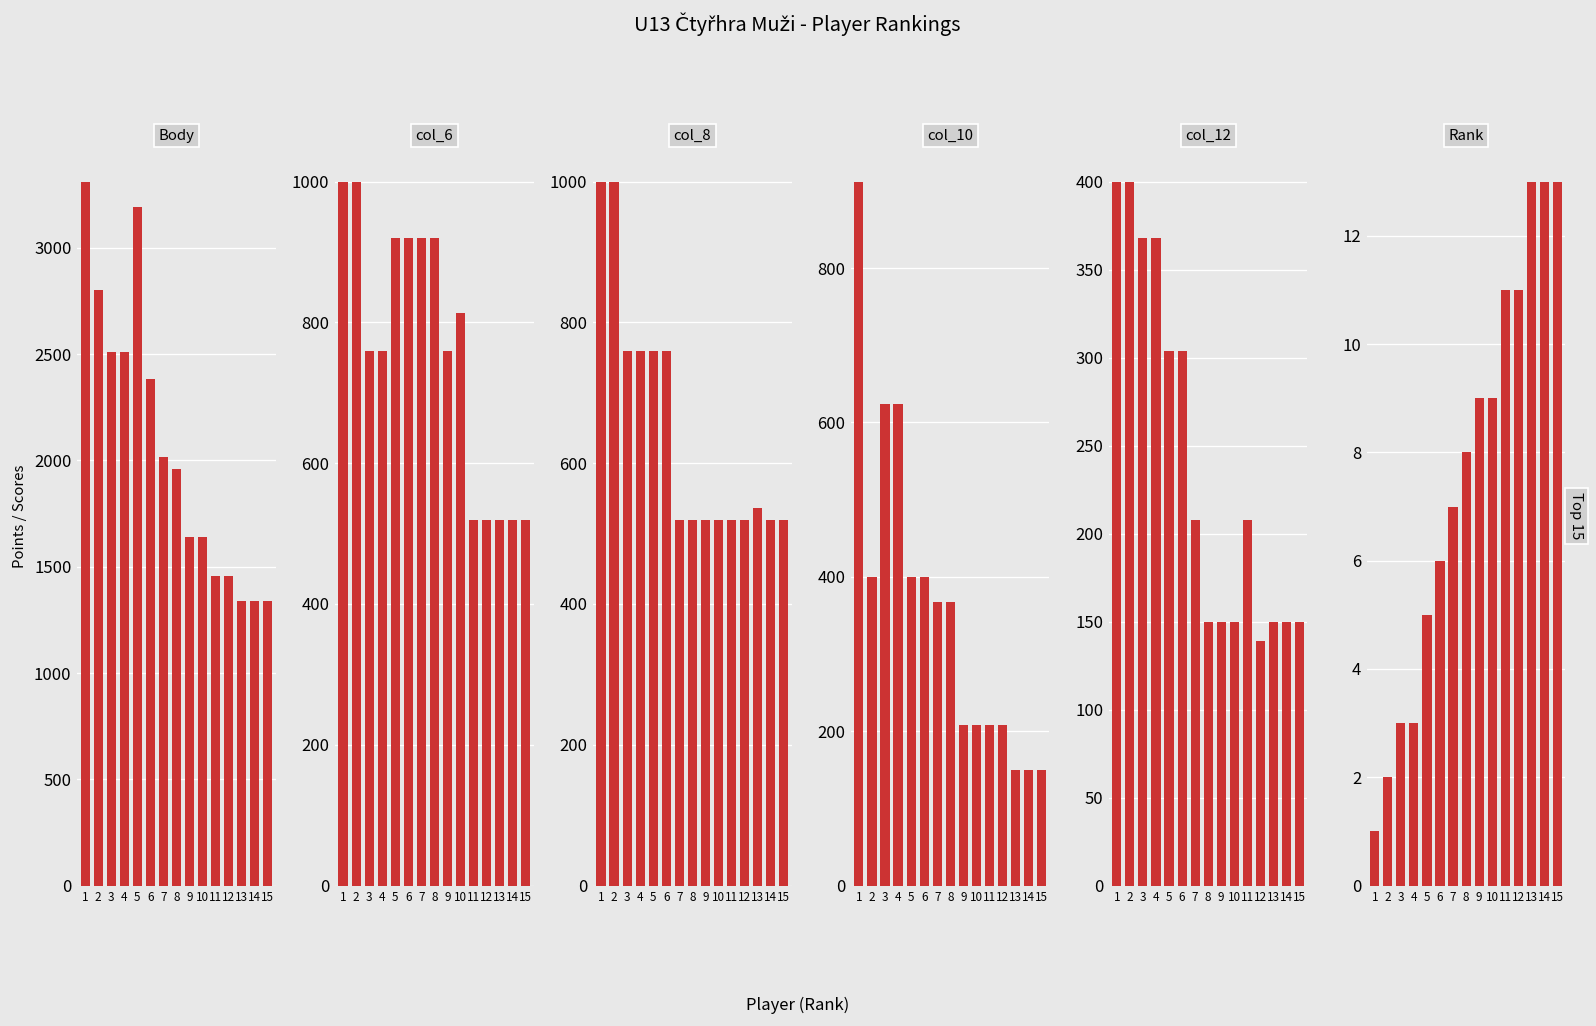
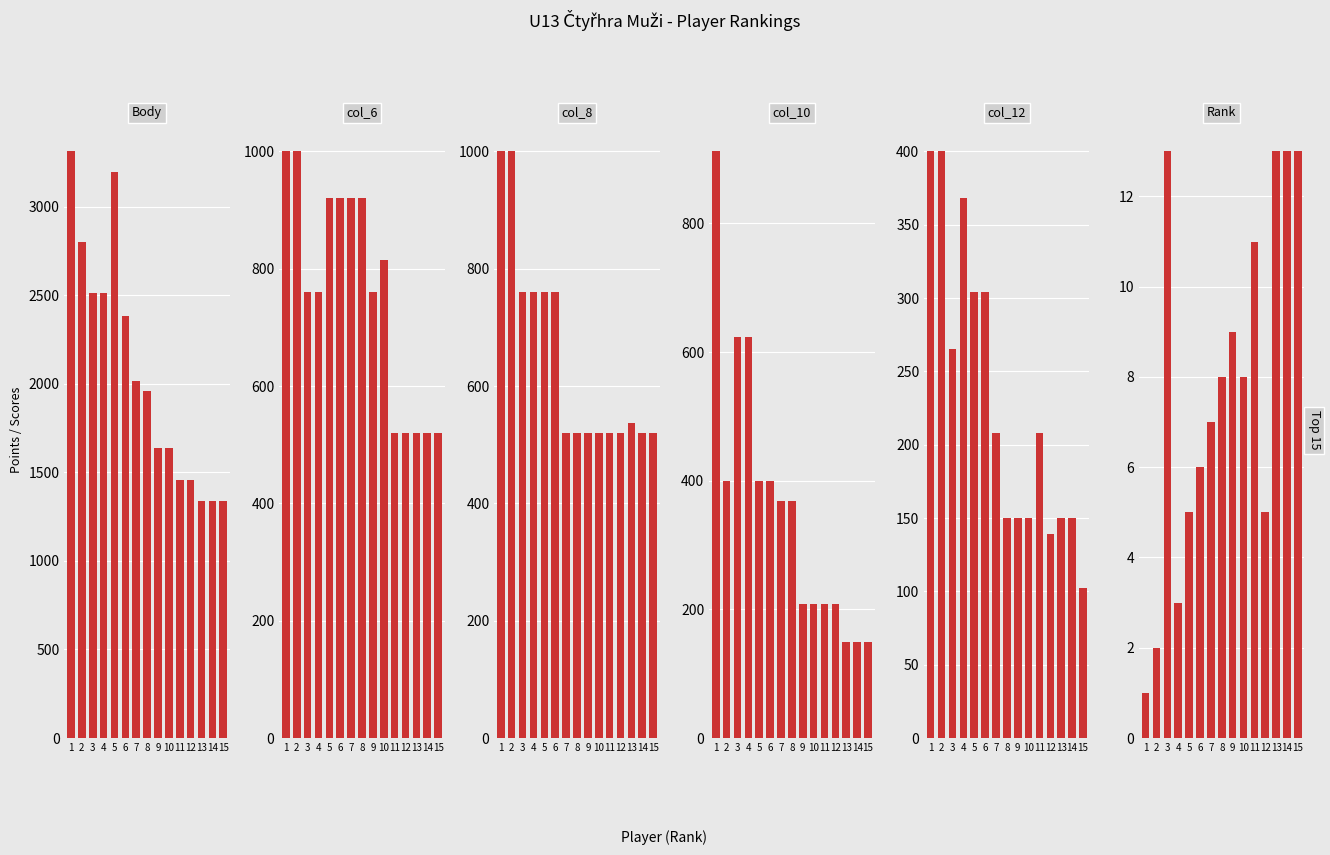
  {
    "Body": {
      "1": 3310,
      "2": 2800,
      "3": 2510,
      "4": 2510,
      "5": 3190,
      "6": 2380,
      "7": 2020,
      "8": 1960,
      "9": 1640,
      "10": 1640,
      "11": 1460,
      "12": 1460,
      "13": 1340,
      "14": 1340,
      "15": 1340
    },
    "col_6": {
      "1": 1000,
      "2": 1000,
      "3": 760,
      "4": 760,
      "5": 920,
      "6": 920,
      "7": 920,
      "8": 920,
      "9": 760,
      "10": 810,
      "11": 520,
      "12": 520,
      "13": 520,
      "14": 520,
      "15": 520
    },
    "col_8": {
      "1": 1000,
      "2": 1000,
      "3": 760,
      "4": 760,
      "5": 760,
      "6": 760,
      "7": 520,
      "8": 520,
      "9": 520,
      "10": 520,
      "11": 520,
      "12": 520,
      "13": 540,
      "14": 520,
      "15": 520
    },
    "col_10": {
      "1": 910,
      "2": 400,
      "3": 620,
      "4": 620,
      "5": 400,
      "6": 400,
      "7": 370,
      "8": 370,
      "9": 210,
      "10": 210,
      "11": 210,
      "12": 210,
      "13": 150,
      "14": 150,
      "15": 150
    },
    "col_12": {
      "1": 400,
      "2": 400,
-     "3": 368,
+     "3": 265,
      "4": 368,
      "5": 304,
      "6": 304,
      "7": 208,
      "8": 150,
      "9": 150,
      "10": 150,
      "11": 208,
      "12": 139,
      "13": 150,
      "14": 150,
-     "15": 150
+     "15": 102
    },
    "Rank": {
      "1": 1,
      "2": 2,
-     "3": 3,
+     "3": 13,
      "4": 3,
      "5": 5,
      "6": 6,
      "7": 7,
      "8": 8,
      "9": 9,
-     "10": 9,
+     "10": 8,
      "11": 11,
-     "12": 11,
+     "12": 5,
      "13": 13,
      "14": 13,
      "15": 13
    }
  }
